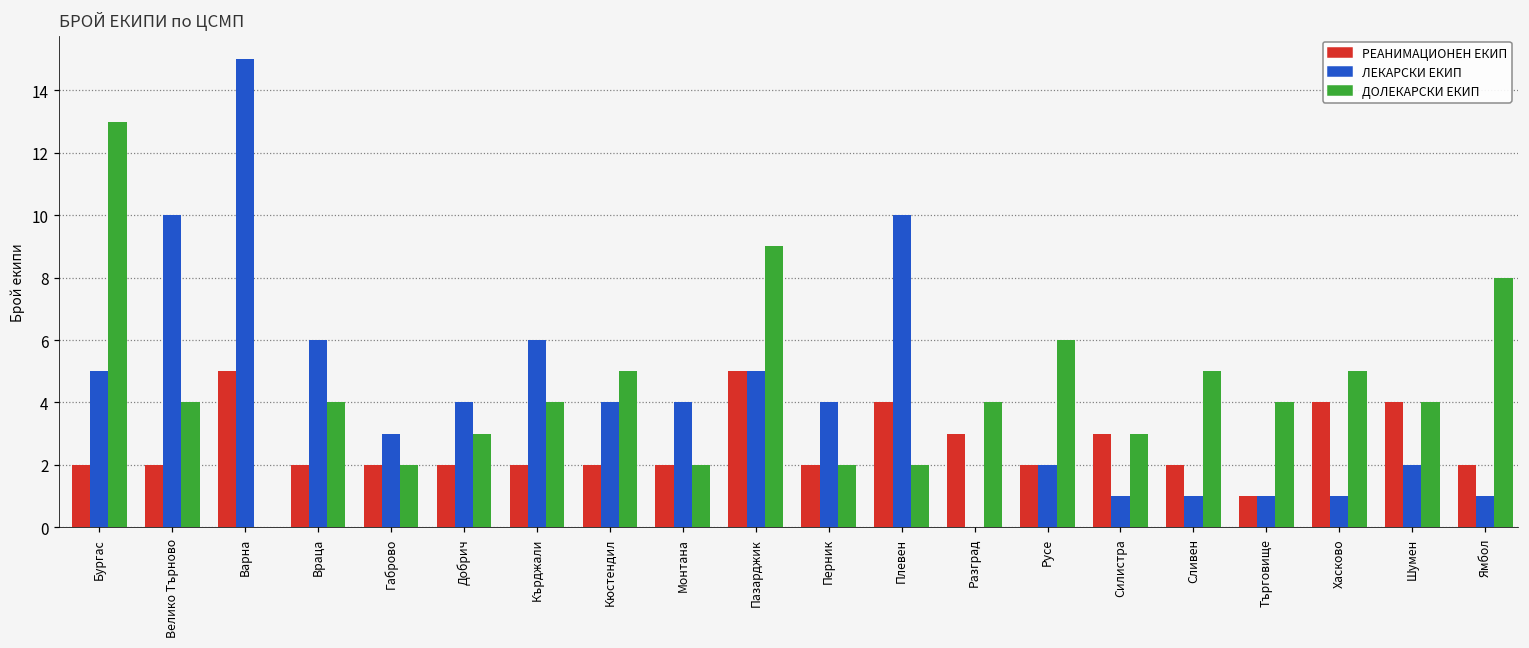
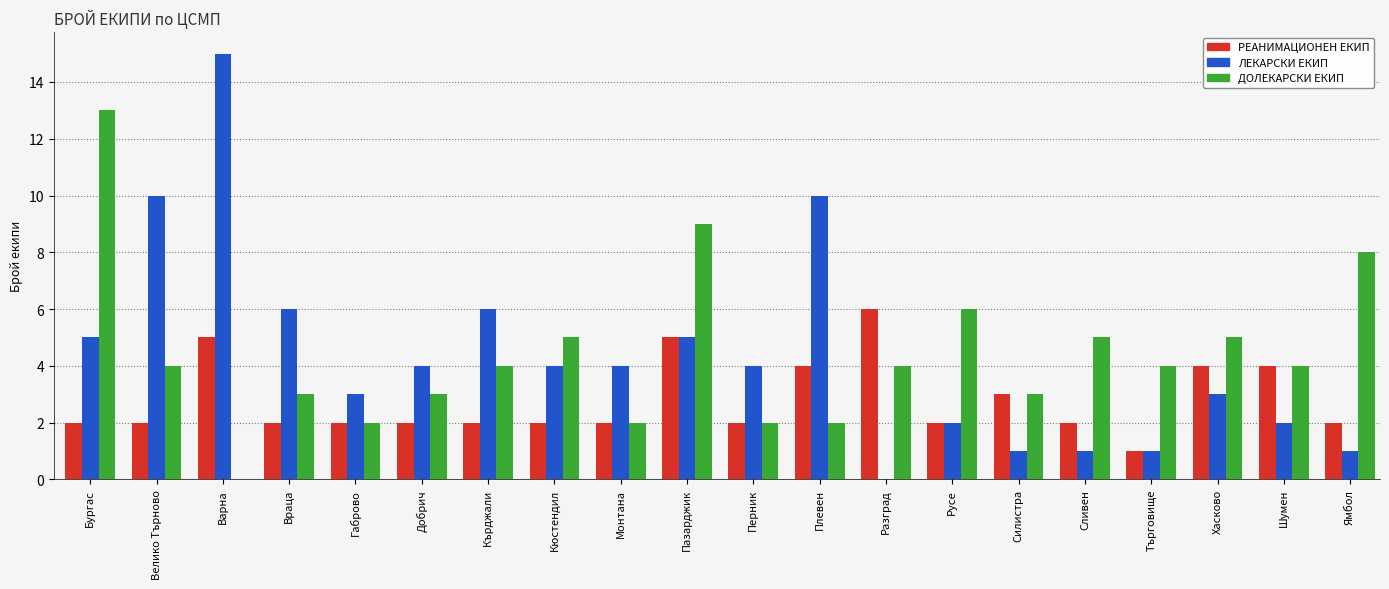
  {
    "РЕАНИМАЦИОНЕН ЕКИП": {
      "Бургас": 2,
      "Велико Търново": 2,
      "Варна": 5,
      "Враца": 2,
      "Габрово": 2,
      "Добрич": 2,
      "Кърджали": 2,
      "Кюстендил": 2,
      "Монтана": 2,
      "Пазарджик": 5,
      "Перник": 2,
      "Плевен": 4,
-     "Разград": 3,
+     "Разград": 6,
      "Русе": 2,
      "Силистра": 3,
      "Сливен": 2,
      "Търговище": 1,
      "Хасково": 4,
      "Шумен": 4,
      "Ямбол": 2
    },
    "ЛЕКАРСКИ ЕКИП": {
      "Бургас": 5,
      "Велико Търново": 10,
      "Варна": 15,
      "Враца": 6,
      "Габрово": 3,
      "Добрич": 4,
      "Кърджали": 6,
      "Кюстендил": 4,
      "Монтана": 4,
      "Пазарджик": 5,
      "Перник": 4,
      "Плевен": 10,
      "Разград": 0,
      "Русе": 2,
      "Силистра": 1,
      "Сливен": 1,
      "Търговище": 1,
-     "Хасково": 1,
+     "Хасково": 3,
      "Шумен": 2,
      "Ямбол": 1
    },
    "ДОЛЕКАРСКИ ЕКИП": {
      "Бургас": 13,
      "Велико Търново": 4,
      "Варна": 0,
-     "Враца": 4,
+     "Враца": 3,
      "Габрово": 2,
      "Добрич": 3,
      "Кърджали": 4,
      "Кюстендил": 5,
      "Монтана": 2,
      "Пазарджик": 9,
      "Перник": 2,
      "Плевен": 2,
      "Разград": 4,
      "Русе": 6,
      "Силистра": 3,
      "Сливен": 5,
      "Търговище": 4,
      "Хасково": 5,
      "Шумен": 4,
      "Ямбол": 8
    }
  }
